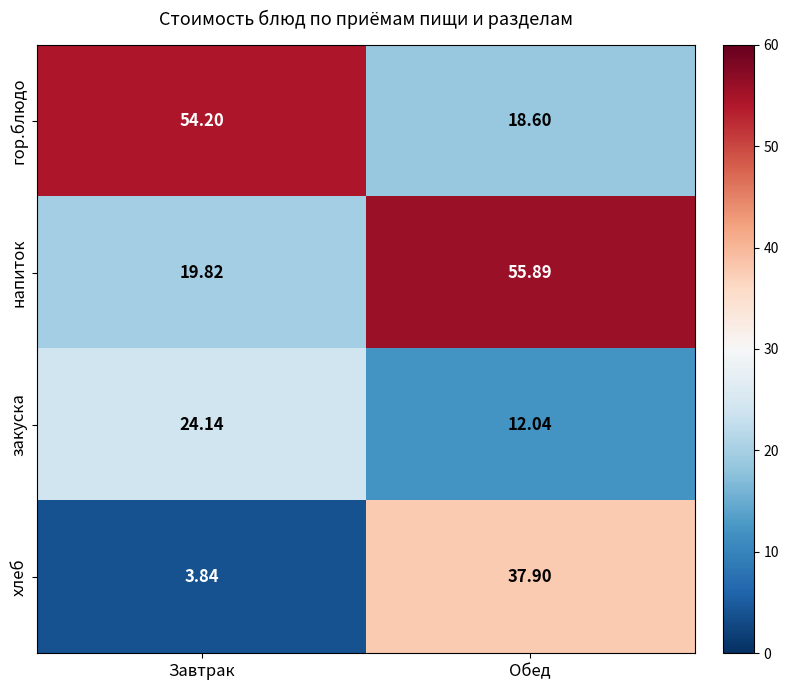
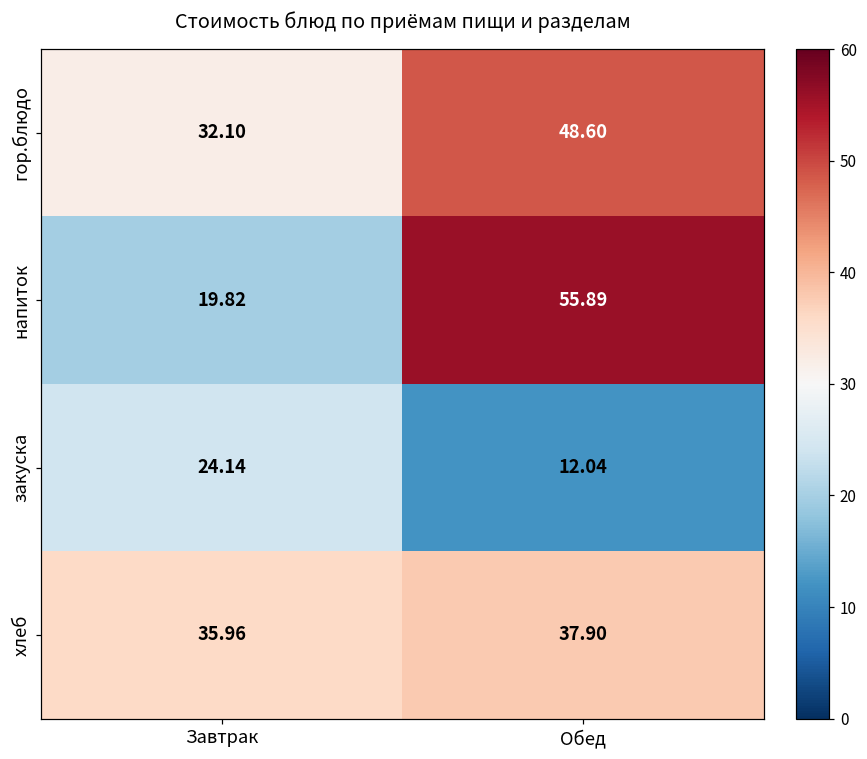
  {
    "гор.блюдо": {
-     "Завтрак": 54.20,
-     "Обед": 18.60
+     "Завтрак": 32.10,
+     "Обед": 48.60
    },
    "напиток": {
      "Завтрак": 19.82,
      "Обед": 55.89
    },
    "закуска": {
      "Завтрак": 24.14,
      "Обед": 12.04
    },
    "хлеб": {
-     "Завтрак": 3.84,
+     "Завтрак": 35.96,
      "Обед": 37.90
    }
  }
